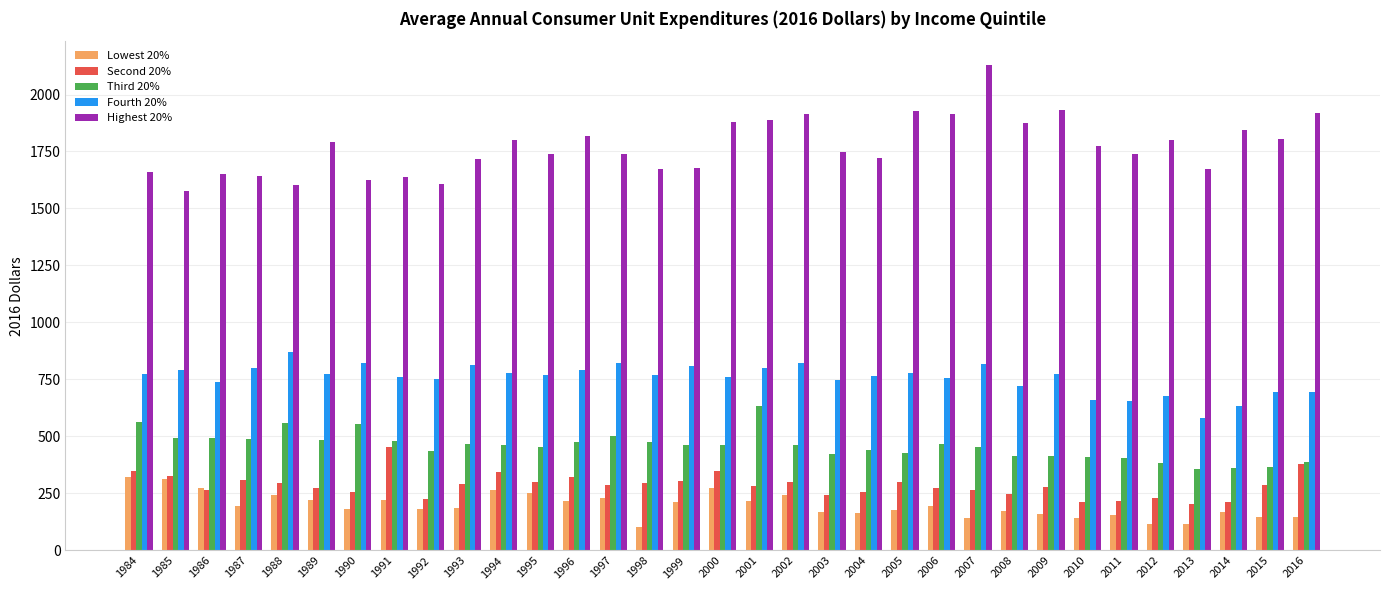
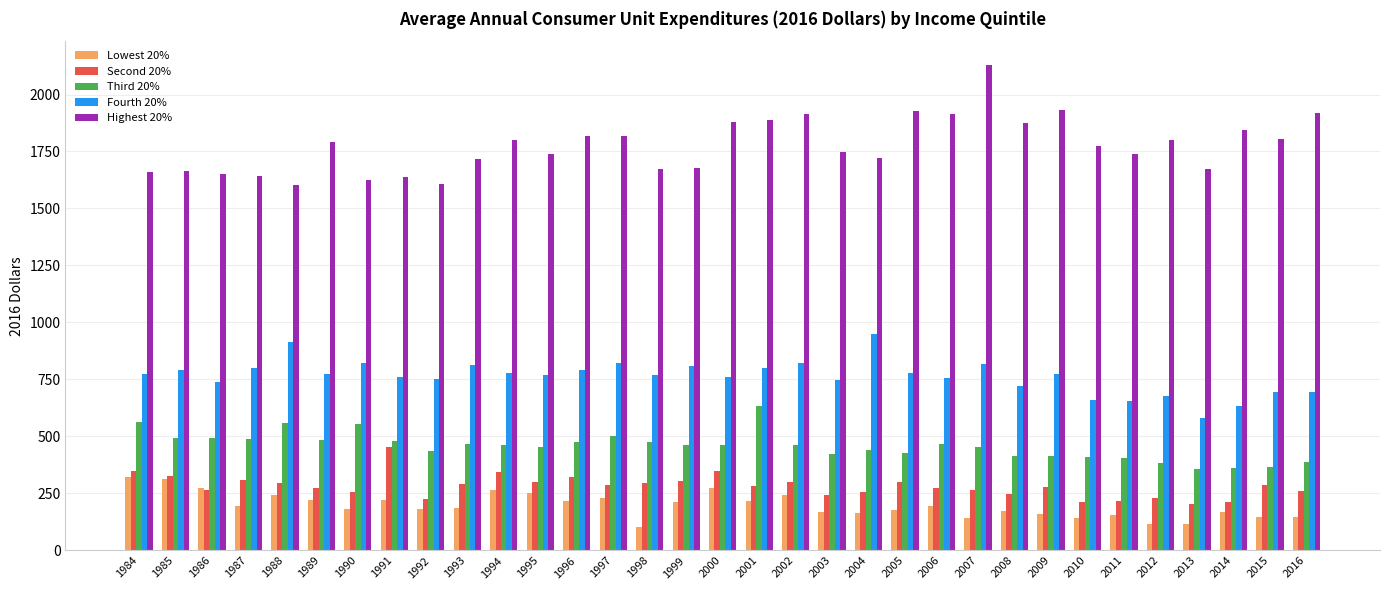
  {
    "Lowest 20%": {
      "1984": 320,
      "1985": 310,
      "1986": 280,
      "1987": 190,
      "1988": 240,
      "1989": 220,
      "1990": 180,
      "1991": 220,
      "1992": 180,
      "1993": 180,
      "1994": 260,
      "1995": 250,
      "1996": 220,
      "1997": 230,
      "1998": 100,
      "1999": 210,
      "2000": 280,
      "2001": 220,
      "2002": 240,
      "2003": 170,
      "2004": 170,
      "2005": 180,
      "2006": 190,
      "2007": 140,
      "2008": 170,
      "2009": 160,
      "2010": 140,
      "2011": 150,
      "2012": 110,
      "2013": 120,
      "2014": 170,
      "2015": 140,
      "2016": 150
    },
    "Second 20%": {
      "1984": 350,
      "1985": 330,
      "1986": 270,
      "1987": 310,
      "1988": 290,
      "1989": 270,
      "1990": 260,
      "1991": 460,
      "1992": 220,
      "1993": 290,
      "1994": 340,
      "1995": 300,
      "1996": 320,
      "1997": 290,
      "1998": 290,
      "1999": 300,
      "2000": 350,
      "2001": 280,
      "2002": 300,
      "2003": 240,
      "2004": 260,
      "2005": 300,
      "2006": 270,
      "2007": 270,
      "2008": 250,
      "2009": 280,
      "2010": 210,
      "2011": 220,
      "2012": 230,
      "2013": 200,
      "2014": 210,
      "2015": 290,
-     "2016": 380
+     "2016": 260
    },
    "Third 20%": {
      "1984": 560,
      "1985": 500,
      "1986": 490,
      "1987": 490,
      "1988": 560,
      "1989": 480,
      "1990": 560,
      "1991": 480,
      "1992": 440,
      "1993": 470,
      "1994": 460,
      "1995": 460,
      "1996": 480,
      "1997": 500,
      "1998": 470,
      "1999": 460,
      "2000": 460,
      "2001": 640,
      "2002": 460,
      "2003": 420,
      "2004": 440,
      "2005": 430,
      "2006": 470,
      "2007": 450,
      "2008": 410,
      "2009": 420,
      "2010": 410,
      "2011": 400,
      "2012": 390,
      "2013": 360,
      "2014": 360,
      "2015": 370,
      "2016": 390
    },
    "Fourth 20%": {
      "1984": 770,
      "1985": 790,
      "1986": 740,
      "1987": 800,
-     "1988": 870,
+     "1988": 920,
      "1989": 770,
      "1990": 820,
      "1991": 760,
      "1992": 750,
      "1993": 820,
      "1994": 780,
      "1995": 770,
      "1996": 790,
      "1997": 820,
      "1998": 770,
      "1999": 810,
      "2000": 760,
      "2001": 800,
      "2002": 820,
      "2003": 750,
-     "2004": 770,
+     "2004": 950,
      "2005": 780,
      "2006": 760,
      "2007": 820,
      "2008": 720,
      "2009": 770,
      "2010": 660,
      "2011": 650,
      "2012": 680,
      "2013": 580,
      "2014": 640,
      "2015": 690,
      "2016": 700
    },
    "Highest 20%": {
      "1984": 1660,
-     "1985": 1580,
+     "1985": 1660,
      "1986": 1650,
      "1987": 1640,
      "1988": 1600,
      "1989": 1790,
      "1990": 1620,
      "1991": 1640,
      "1992": 1610,
      "1993": 1720,
      "1994": 1800,
      "1995": 1740,
      "1996": 1820,
-     "1997": 1740,
+     "1997": 1820,
      "1998": 1670,
      "1999": 1680,
      "2000": 1880,
      "2001": 1890,
      "2002": 1920,
      "2003": 1750,
      "2004": 1720,
      "2005": 1930,
      "2006": 1910,
      "2007": 2130,
      "2008": 1870,
      "2009": 1930,
      "2010": 1770,
      "2011": 1740,
      "2012": 1800,
      "2013": 1670,
      "2014": 1840,
      "2015": 1800,
      "2016": 1920
    }
  }
